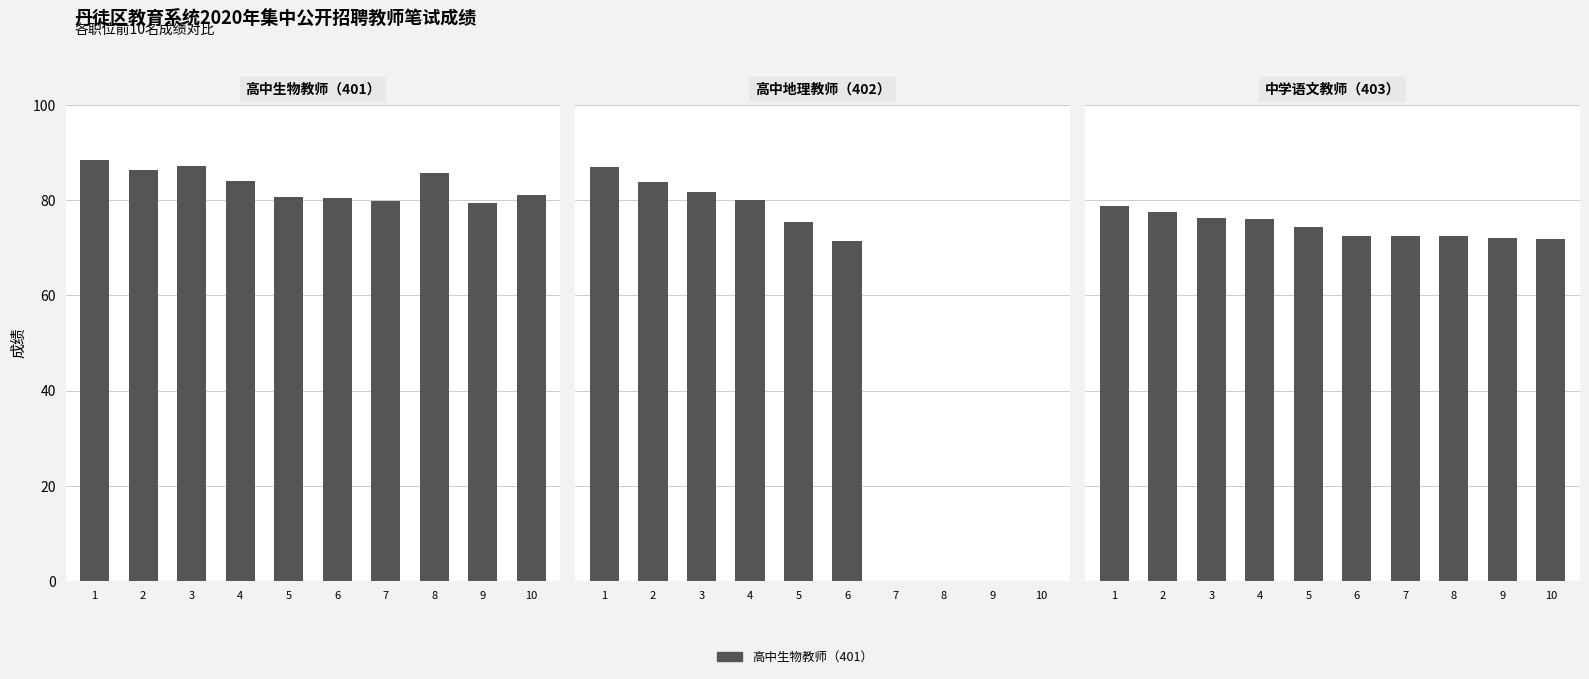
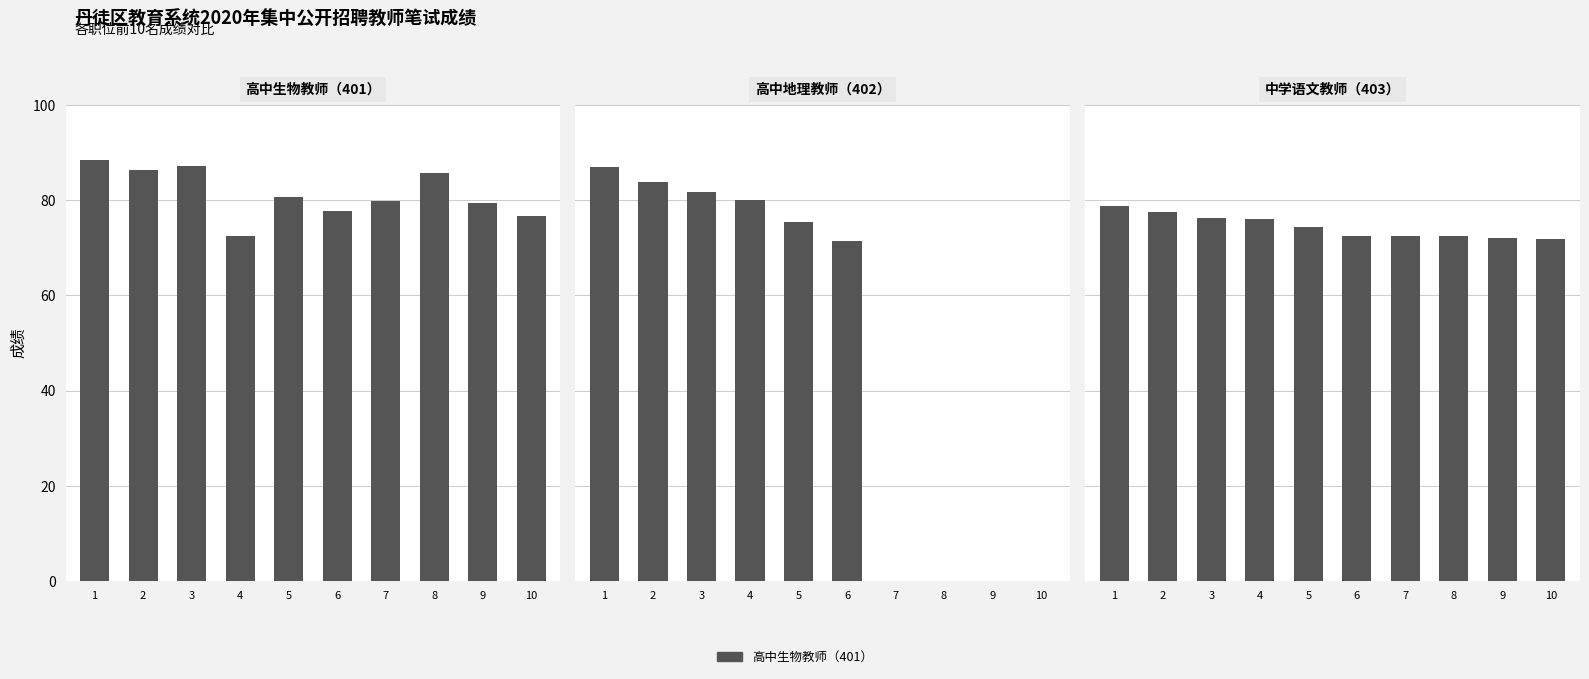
  {
    "高中生物教师（401）": {
      "1": 89,
      "2": 86,
      "3": 87,
-     "4": 84,
+     "4": 72,
      "5": 81,
-     "6": 81,
+     "6": 78,
      "7": 80,
      "8": 86,
      "9": 79,
-     "10": 81
+     "10": 77
    }
  }
